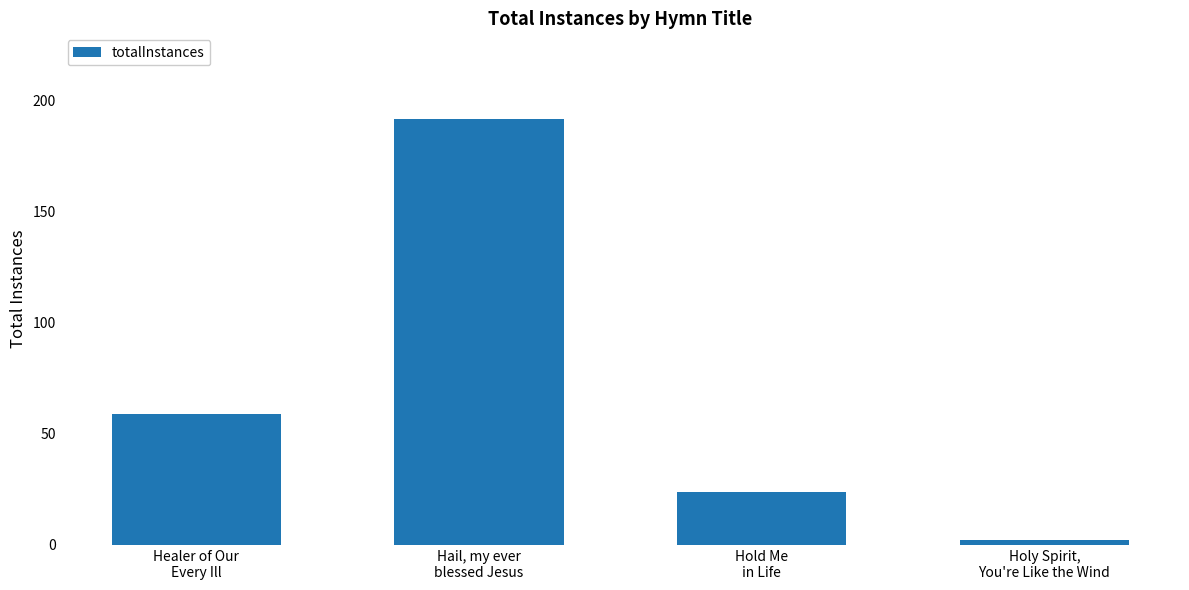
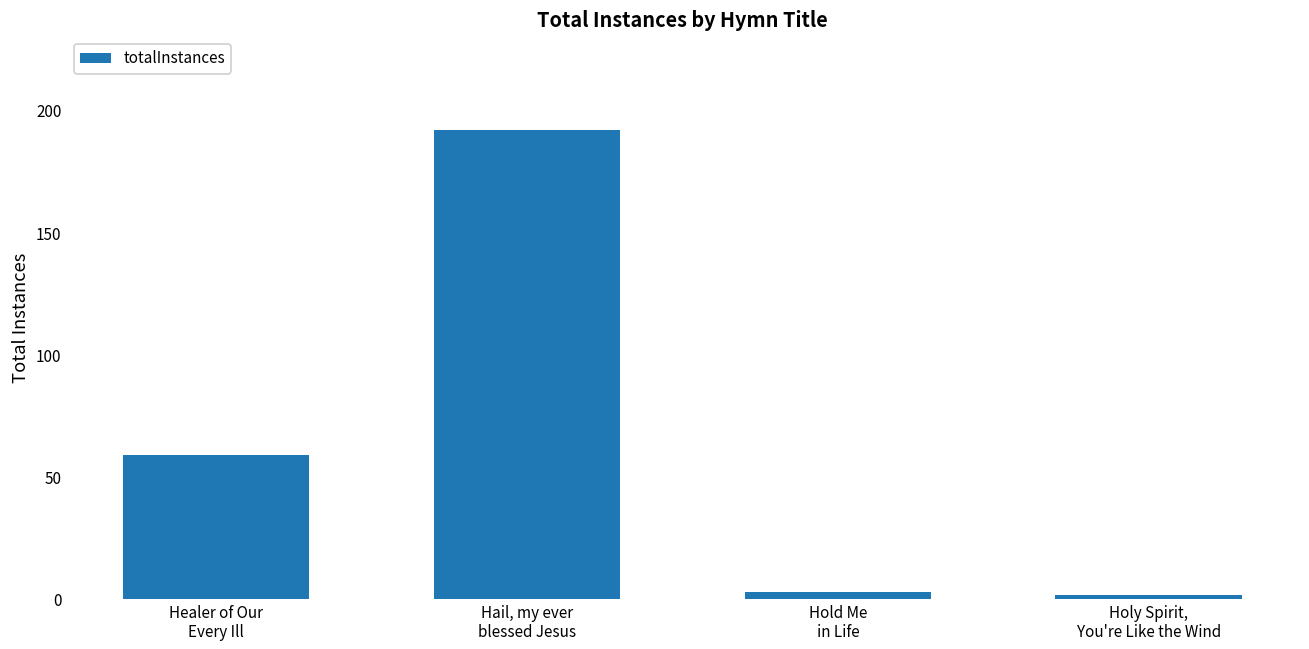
  {
    "Healer of Our Every Ill": 59,
    "Hail, my ever blessed Jesus": 192,
-   "Hold Me in Life": 24,
+   "Hold Me in Life": 3,
    "Holy Spirit, You're Like the Wind": 2
  }
